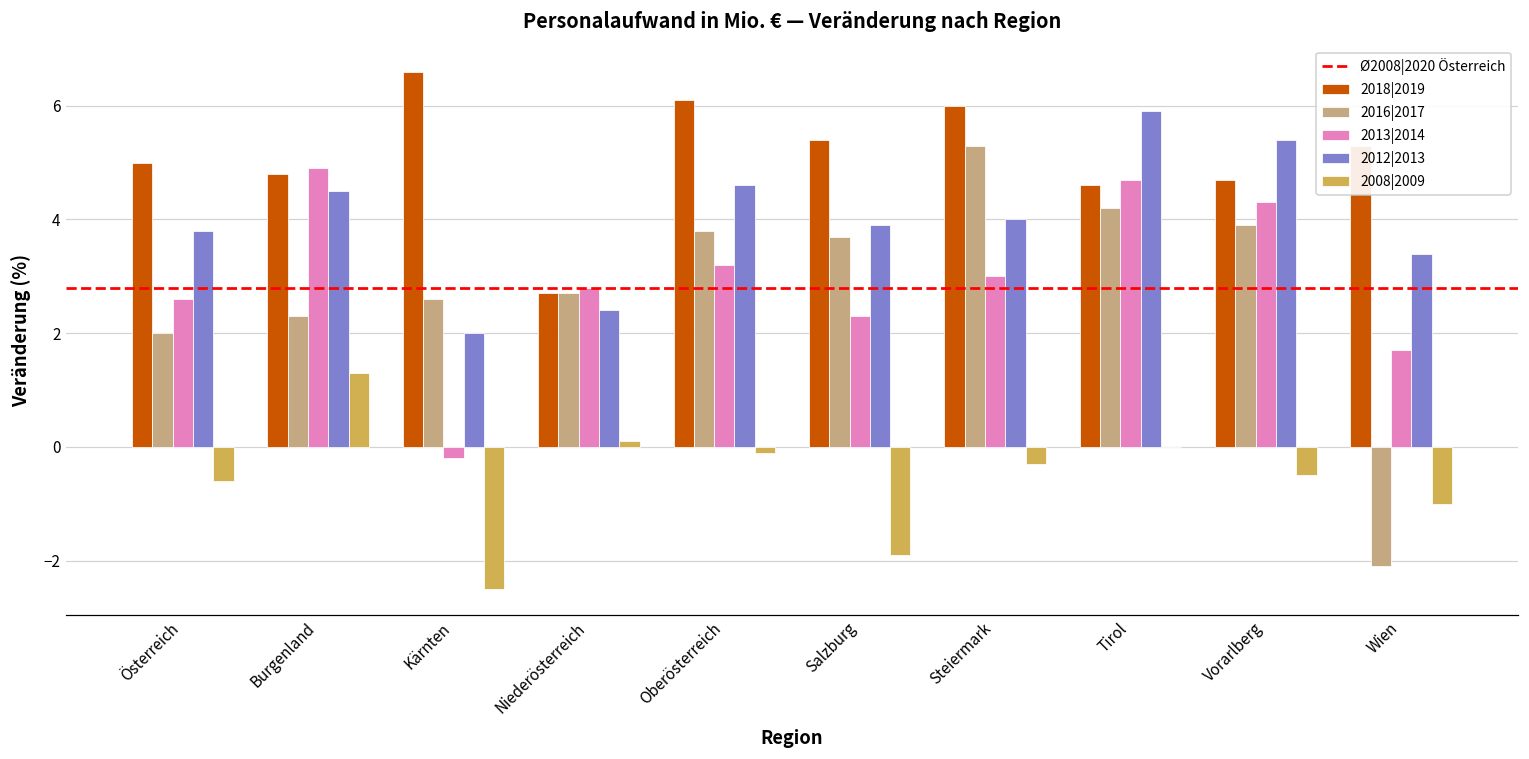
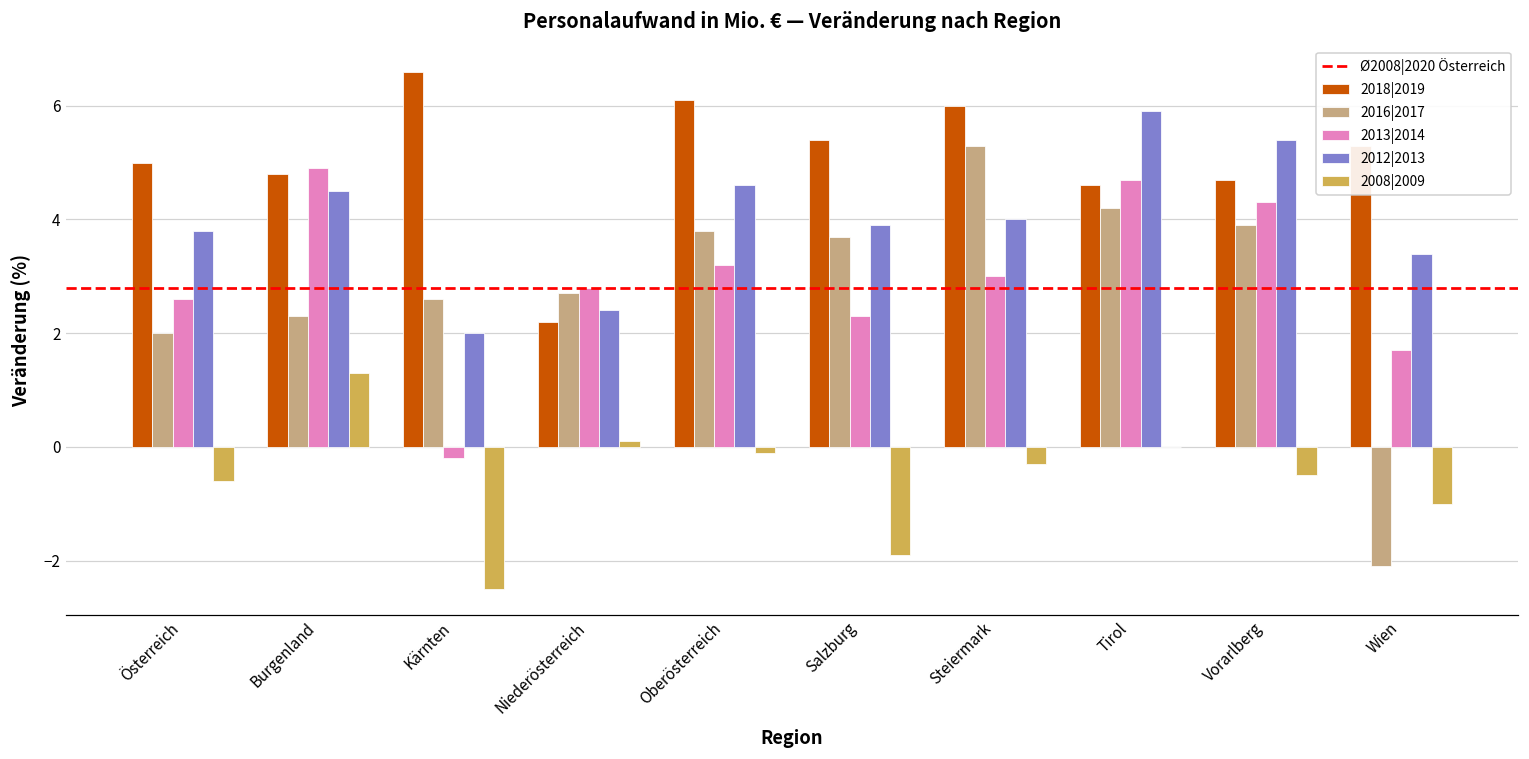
  {
    "2018|2019": {
      "Österreich": 5.0,
      "Burgenland": 4.8,
      "Kärnten": 6.6,
-     "Niederösterreich": 2.7,
+     "Niederösterreich": 2.2,
      "Oberösterreich": 6.1,
      "Salzburg": 5.4,
      "Steiermark": 6.0,
      "Tirol": 4.6,
      "Vorarlberg": 4.7
    },
    "2013|2014": {
      "Österreich": 2.6,
      "Burgenland": 4.9,
      "Kärnten": -0.2,
      "Niederösterreich": 2.8,
      "Oberösterreich": 3.2,
      "Salzburg": 2.3,
      "Steiermark": 3.0,
      "Tirol": 4.7,
      "Vorarlberg": 4.3,
      "Wien": 1.7
    },
    "2012|2013": {
      "Österreich": 3.8,
      "Burgenland": 4.5,
      "Kärnten": 2.0,
      "Niederösterreich": 2.4,
      "Oberösterreich": 4.6,
      "Salzburg": 3.9,
      "Steiermark": 4.0,
      "Tirol": 5.9,
      "Vorarlberg": 5.4,
      "Wien": 3.4
    }
  }
